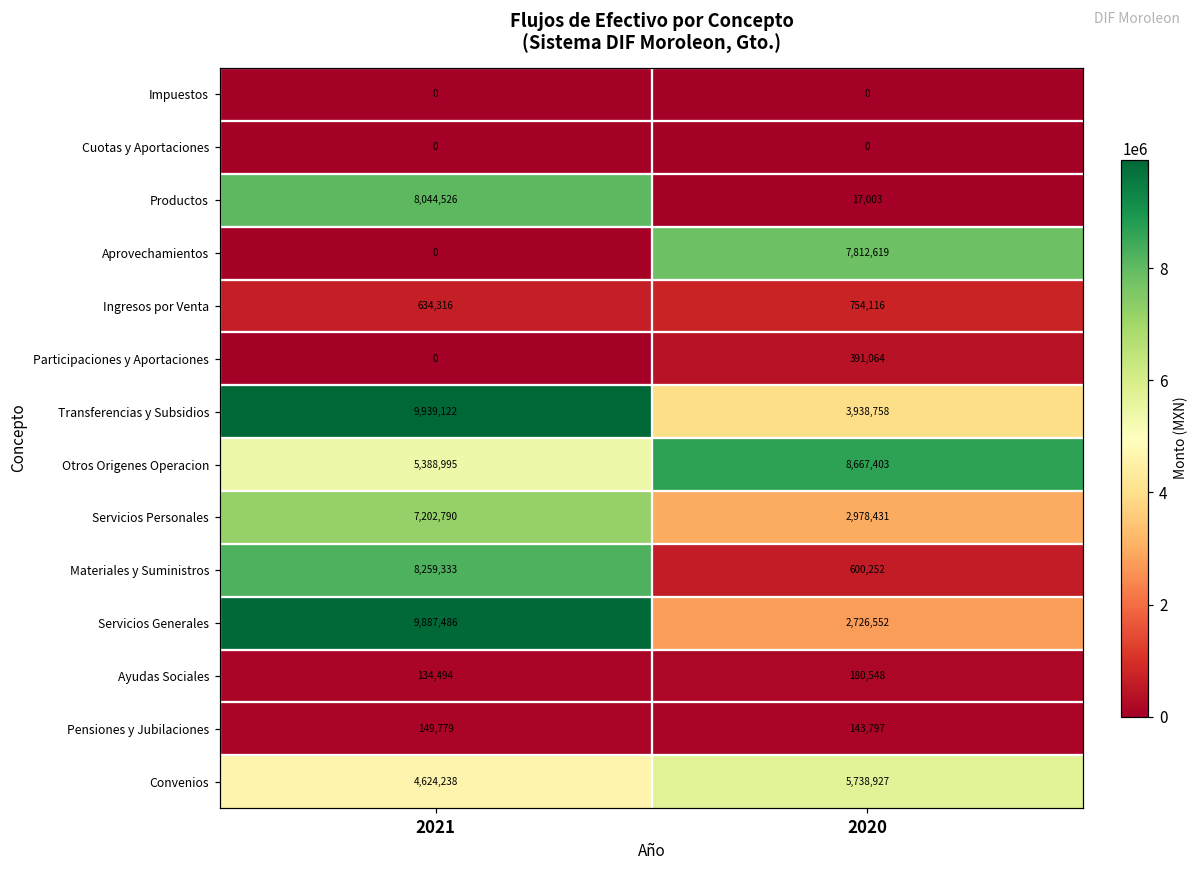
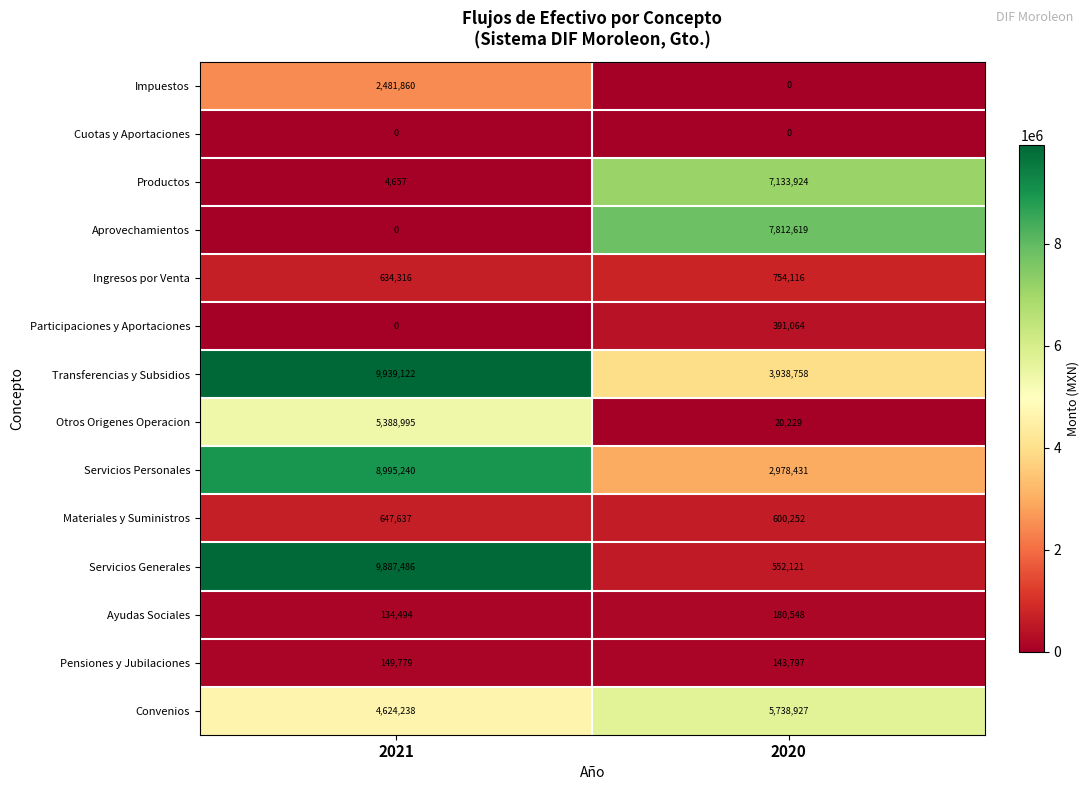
  {
    "Impuestos": {
-     "2021": "0",
+     "2021": "2,481,860",
      "2020": "0"
    },
    "Cuotas y Aportaciones": {
      "2021": "0",
      "2020": "0"
    },
    "Productos": {
-     "2021": "8,044,526",
-     "2020": "17,003"
+     "2021": "4,657",
+     "2020": "7,133,924"
    },
    "Aprovechamientos": {
      "2021": "0",
      "2020": "7,812,619"
    },
    "Ingresos por Venta": {
      "2021": "634,316",
      "2020": "754,116"
    },
    "Participaciones y Aportaciones": {
      "2021": "0",
      "2020": "391,064"
    },
    "Transferencias y Subsidios": {
      "2021": "9,939,122",
      "2020": "3,938,758"
    },
    "Otros Origenes Operacion": {
      "2021": "5,388,995",
-     "2020": "8,667,403"
+     "2020": "20,229"
    },
    "Servicios Personales": {
-     "2021": "7,202,790",
+     "2021": "8,995,240",
      "2020": "2,978,431"
    },
    "Materiales y Suministros": {
-     "2021": "8,259,333",
+     "2021": "647,637",
      "2020": "600,252"
    },
    "Servicios Generales": {
      "2021": "9,887,486",
-     "2020": "2,726,552"
+     "2020": "552,121"
    },
    "Ayudas Sociales": {
      "2021": "134,494",
      "2020": "180,548"
    },
    "Pensiones y Jubilaciones": {
      "2021": "149,779",
      "2020": "143,797"
    },
    "Convenios": {
      "2021": "4,624,238",
      "2020": "5,738,927"
    }
  }
